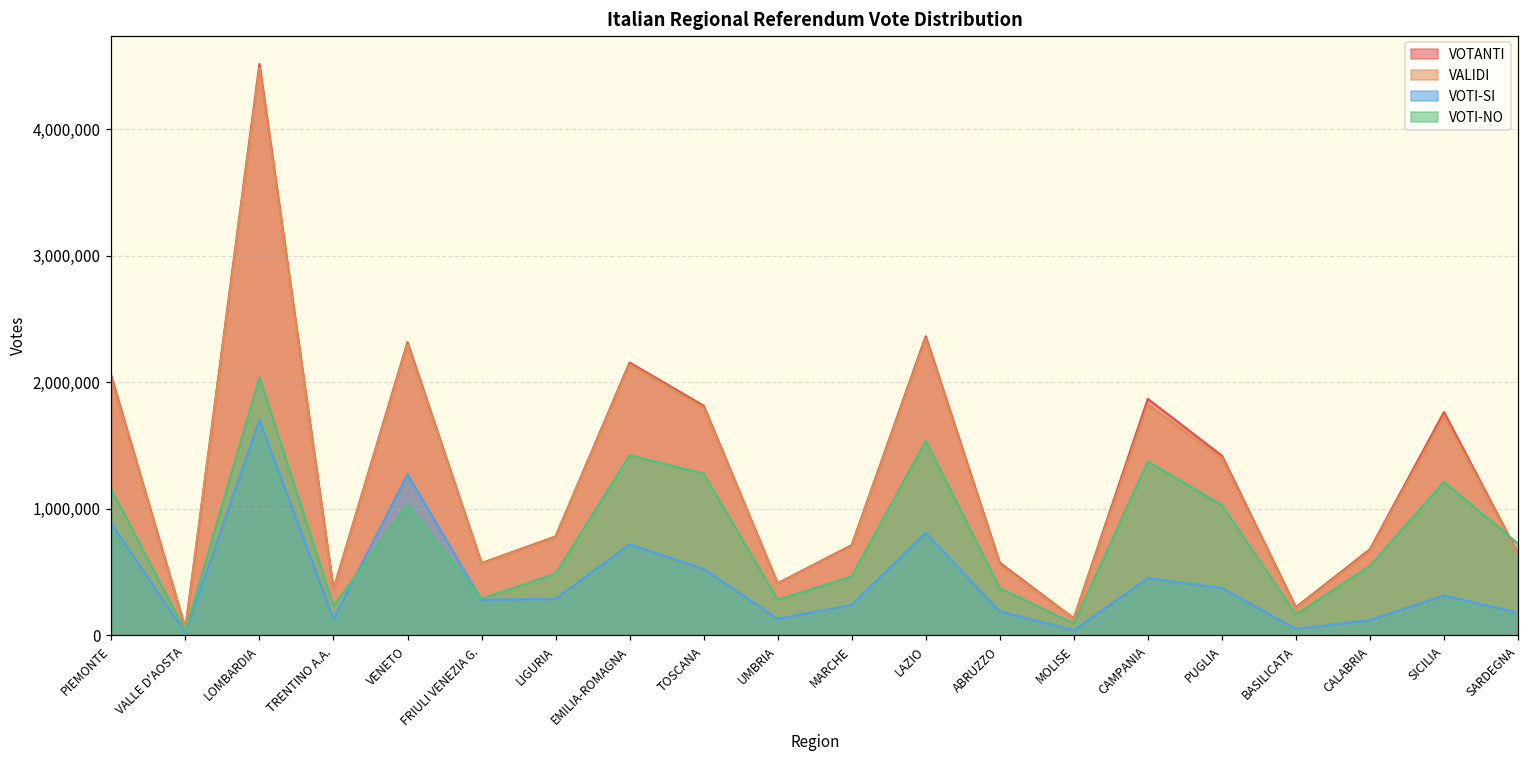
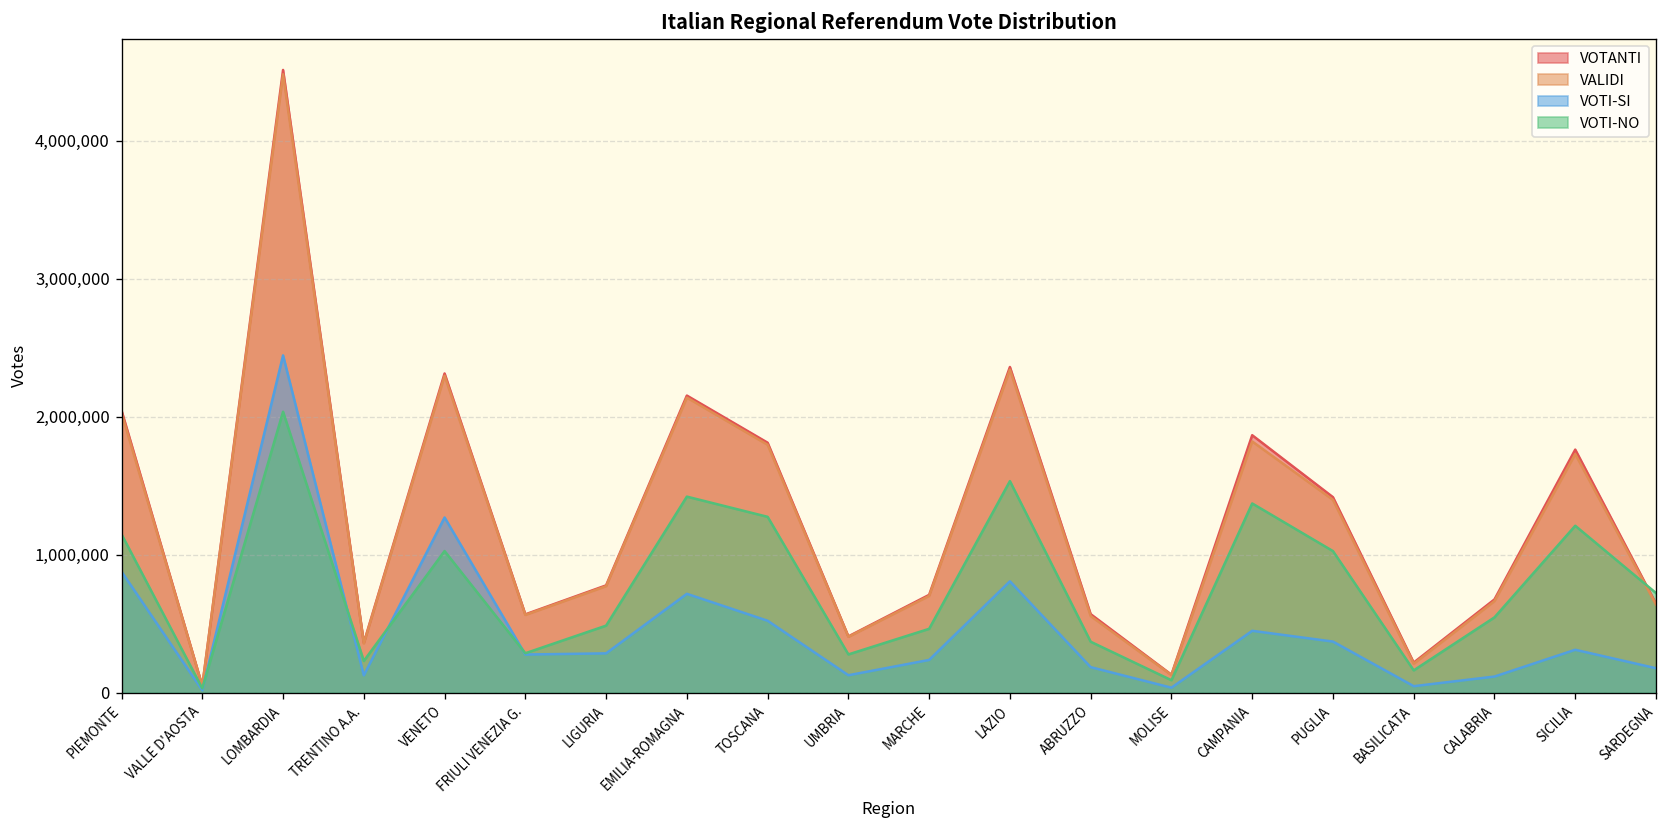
  {
    "VOTI-SI": {
      "PIEMONTE": "880,000",
-     "LOMBARDIA": "1,700,000",
+     "LOMBARDIA": "2,450,000",
      "TRENTINO A.A.": "130,000",
      "VENETO": "1,270,000",
      "LIGURIA": "290,000",
      "EMILIA-ROMAGNA": "720,000",
      "TOSCANA": "520,000",
      "UMBRIA": "130,000",
      "MARCHE": "240,000",
      "LAZIO": "810,000",
      "ABRUZZO": "190,000",
      "MOLISE": "40,000",
      "CAMPANIA": "450,000",
      "PUGLIA": "370,000",
      "BASILICATA": "50,000",
      "CALABRIA": "120,000",
      "SICILIA": "310,000",
      "SARDEGNA": "180,000"
    },
    "VOTI-NO": {
      "PIEMONTE": "1,150,000",
      "LOMBARDIA": "2,040,000",
      "TRENTINO A.A.": "230,000",
      "VENETO": "1,030,000",
      "LIGURIA": "490,000",
      "EMILIA-ROMAGNA": "1,420,000",
      "TOSCANA": "1,280,000",
      "UMBRIA": "280,000",
      "MARCHE": "460,000",
      "LAZIO": "1,530,000",
      "ABRUZZO": "370,000",
      "MOLISE": "90,000",
      "CAMPANIA": "1,370,000",
      "PUGLIA": "1,030,000",
      "BASILICATA": "160,000",
      "CALABRIA": "550,000",
      "SICILIA": "1,210,000",
      "SARDEGNA": "720,000"
    }
  }
